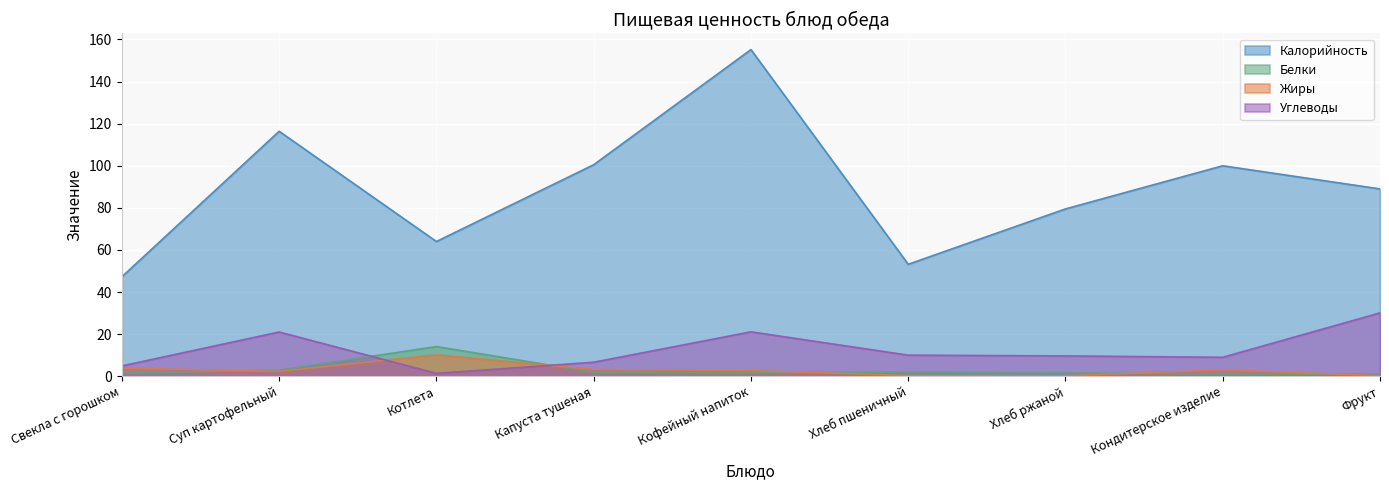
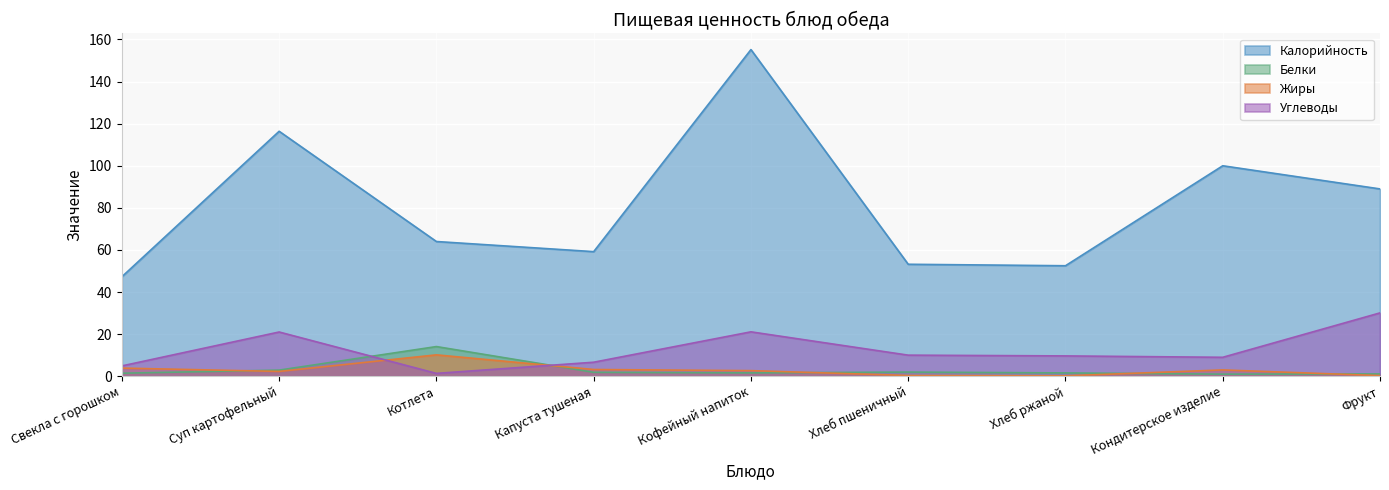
  {
    "Калорийность": {
      "Свекла с горошком": 47,
      "Суп картофельный": 116,
      "Котлета": 64,
-     "Капуста тушеная": 101,
+     "Капуста тушеная": 59,
      "Кофейный напиток": 155,
      "Хлеб пшеничный": 53,
-     "Хлеб ржаной": 80,
+     "Хлеб ржаной": 53,
      "Кондитерское изделие": 100,
      "Фрукт": 89
    },
    "Белки": {
      "Свекла с горошком": 1,
      "Котлета": 14,
      "Капуста тушеная": 2,
      "Хлеб пшеничный": 2,
      "Хлеб ржаной": 2,
      "Кондитерское изделие": 1
    },
    "Жиры": {
      "Котлета": 10,
      "Капуста тушеная": 3,
      "Хлеб пшеничный": 0,
      "Хлеб ржаной": 0,
      "Кондитерское изделие": 3
    },
    "Углеводы": {
      "Суп картофельный": 21,
      "Котлета": 1,
      "Капуста тушеная": 7,
      "Кофейный напиток": 21,
      "Хлеб пшеничный": 10,
      "Хлеб ржаной": 10,
      "Кондитерское изделие": 9,
      "Фрукт": 30
    }
  }
